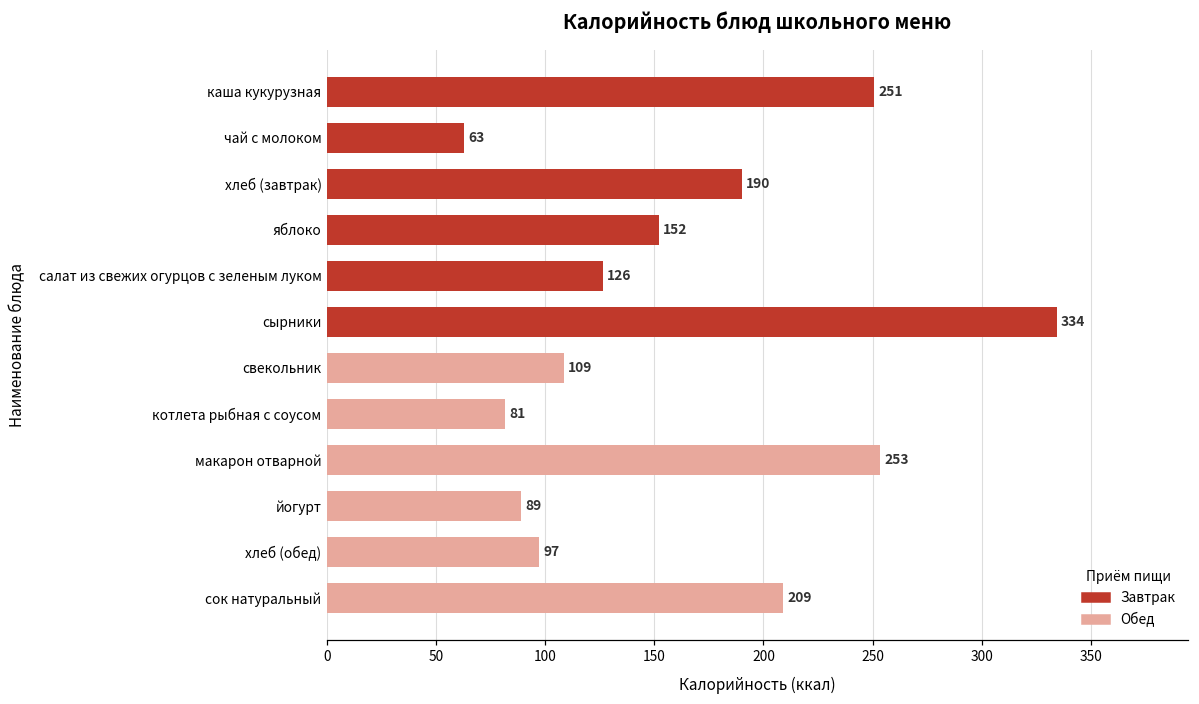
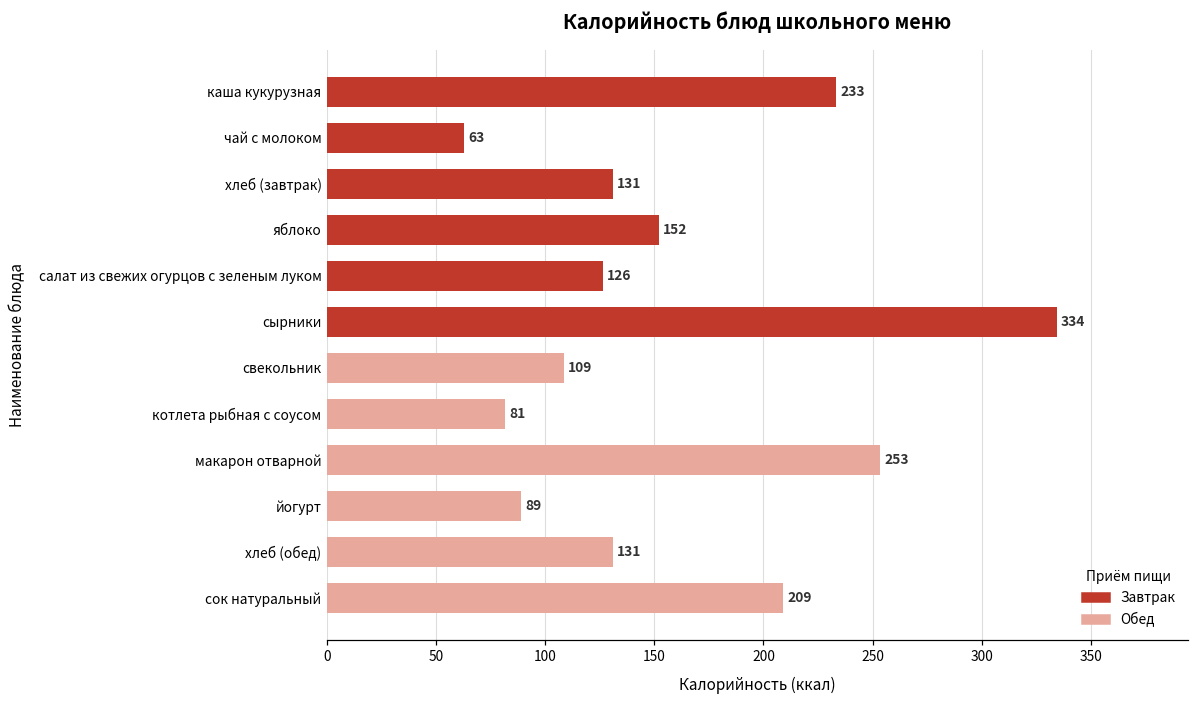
  {
-   "каша кукурузная": 251,
+   "каша кукурузная": 233,
    "чай с молоком": 63,
-   "хлеб (завтрак)": 190,
+   "хлеб (завтрак)": 131,
    "яблоко": 152,
    "салат из свежих огурцов с зеленым луком": 126,
    "сырники": 334,
    "свекольник": 109,
    "котлета рыбная с соусом": 81,
    "макарон отварной": 253,
    "йогурт": 89,
-   "хлеб (обед)": 97,
+   "хлеб (обед)": 131,
    "сок натуральный": 209
  }
